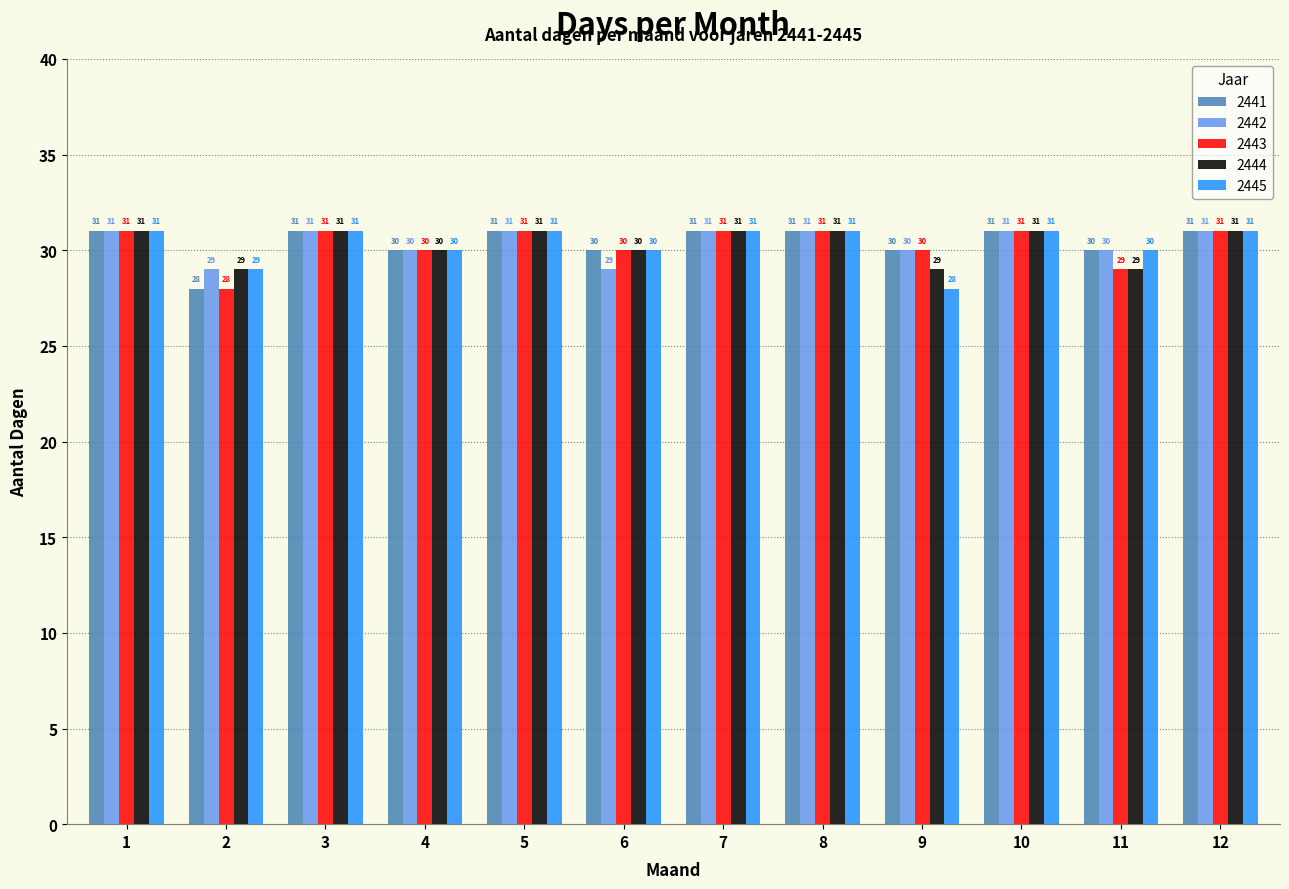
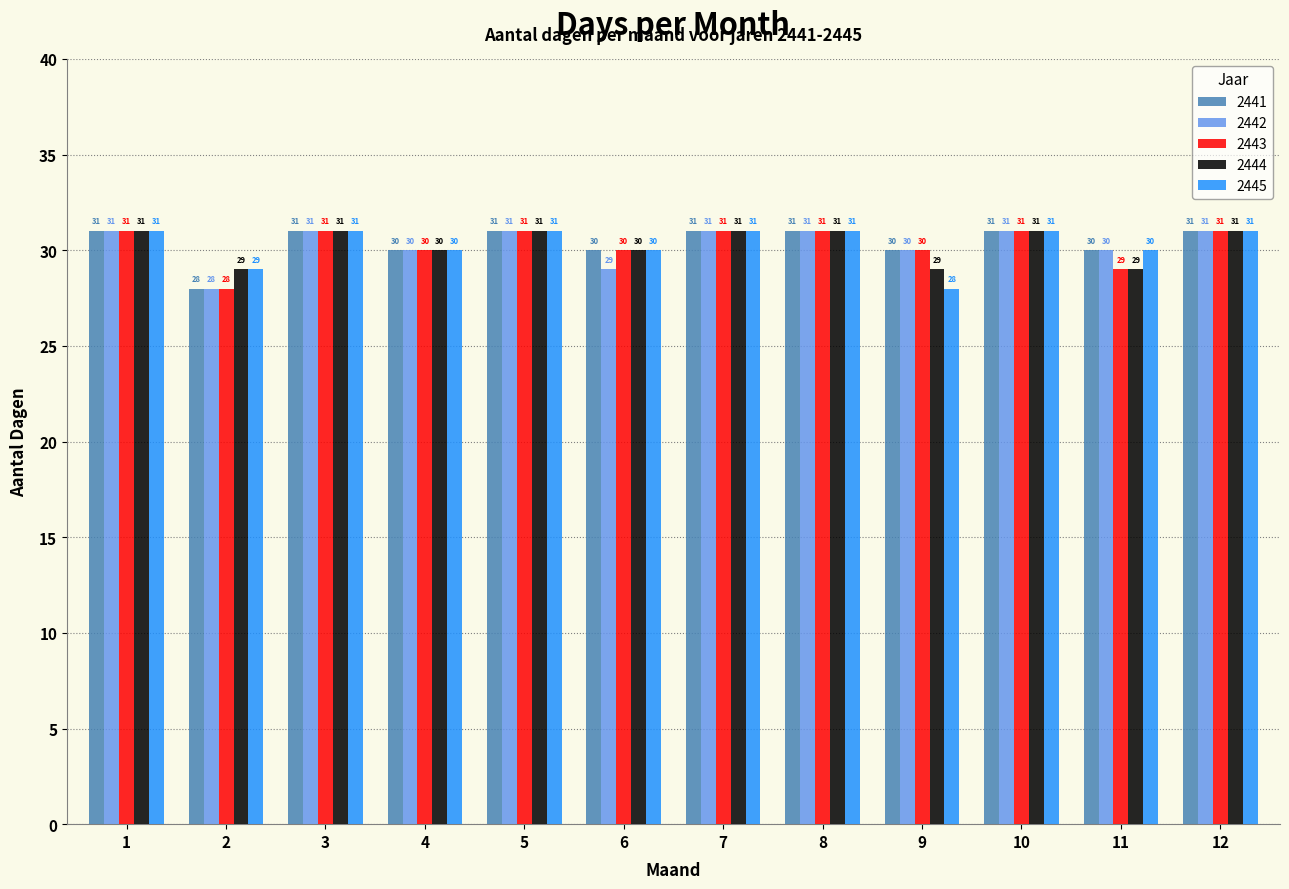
  {
    "2441": {
      "1": 31,
      "2": 28,
      "3": 31,
      "4": 30,
      "5": 31,
      "6": 30,
      "7": 31,
      "8": 31,
      "9": 30,
      "10": 31,
      "11": 30,
      "12": 31
    },
    "2442": {
      "1": 31,
-     "2": 29,
+     "2": 28,
      "3": 31,
      "4": 30,
      "5": 31,
      "6": 29,
      "7": 31,
      "8": 31,
      "9": 30,
      "10": 31,
      "11": 30,
      "12": 31
    },
    "2443": {
      "1": 31,
      "2": 28,
      "3": 31,
      "4": 30,
      "5": 31,
      "6": 30,
      "7": 31,
      "8": 31,
      "9": 30,
      "10": 31,
      "11": 29,
      "12": 31
    },
    "2444": {
      "1": 31,
      "2": 29,
      "3": 31,
      "4": 30,
      "5": 31,
      "6": 30,
      "7": 31,
      "8": 31,
      "9": 29,
      "10": 31,
      "11": 29,
      "12": 31
    },
    "2445": {
      "1": 31,
      "2": 29,
      "3": 31,
      "4": 30,
      "5": 31,
      "6": 30,
      "7": 31,
      "8": 31,
      "9": 28,
      "10": 31,
      "11": 30,
      "12": 31
    }
  }
